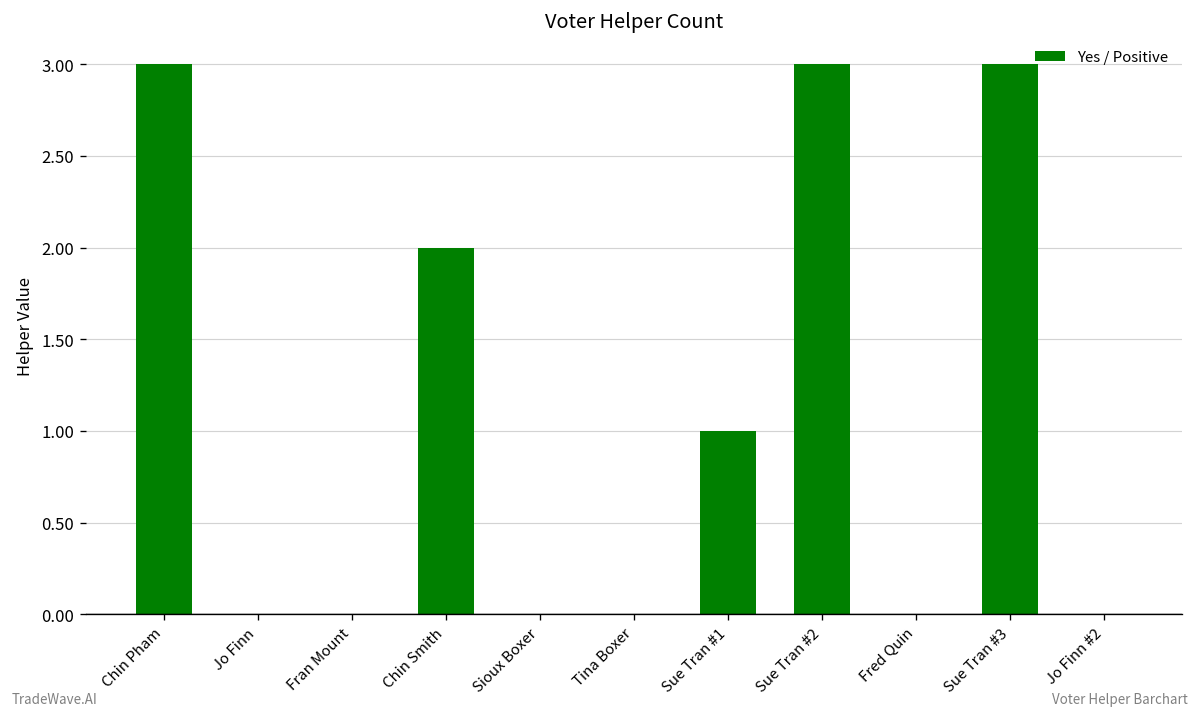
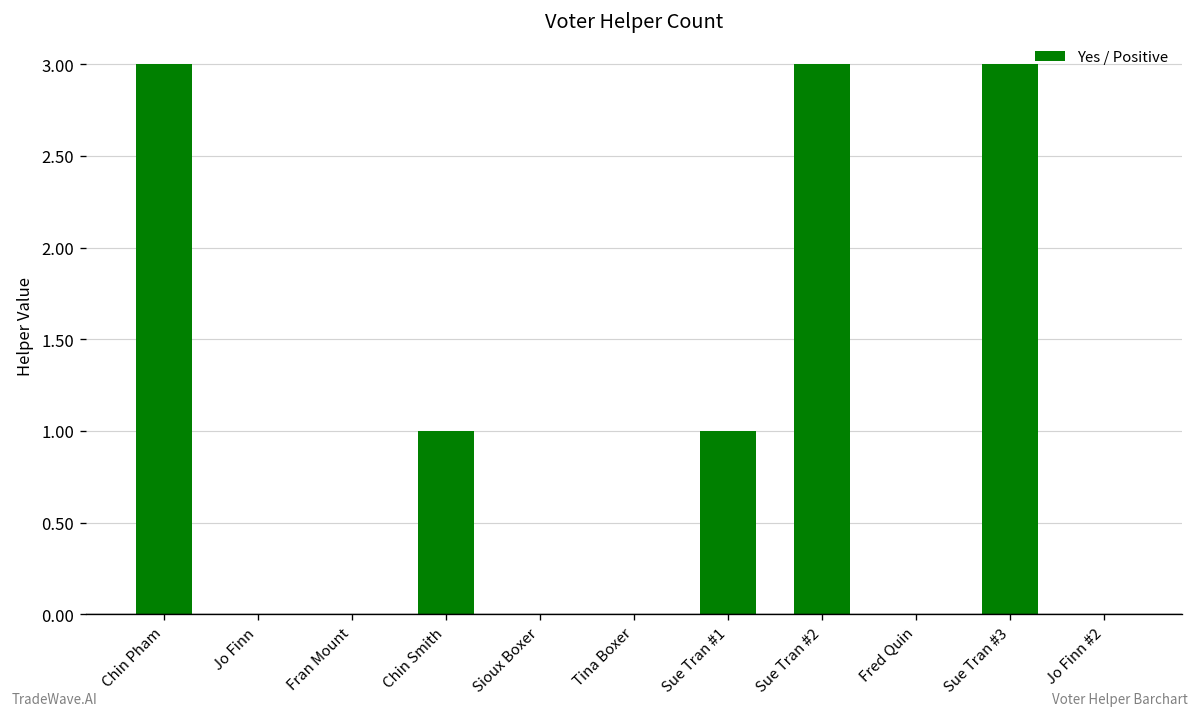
  {
    "Chin Pham": 3,
    "Jo Finn": 0,
    "Fran Mount": 0,
-   "Chin Smith": 2,
+   "Chin Smith": 1,
    "Sioux Boxer": 0,
    "Tina Boxer": 0,
    "Sue Tran #1": 1,
    "Sue Tran #2": 3,
    "Fred Quin": 0,
    "Sue Tran #3": 3,
    "Jo Finn #2": 0
  }
